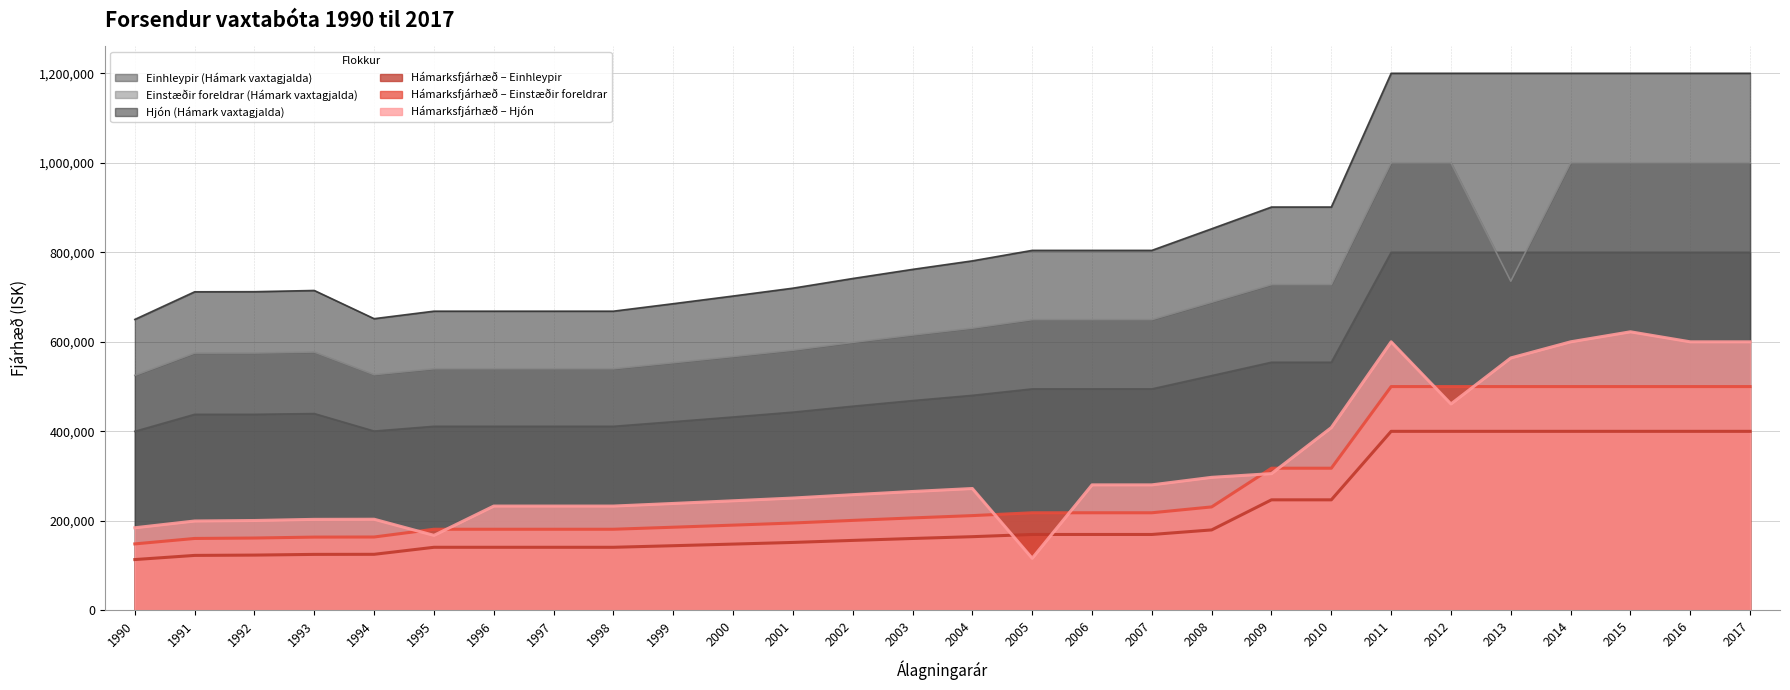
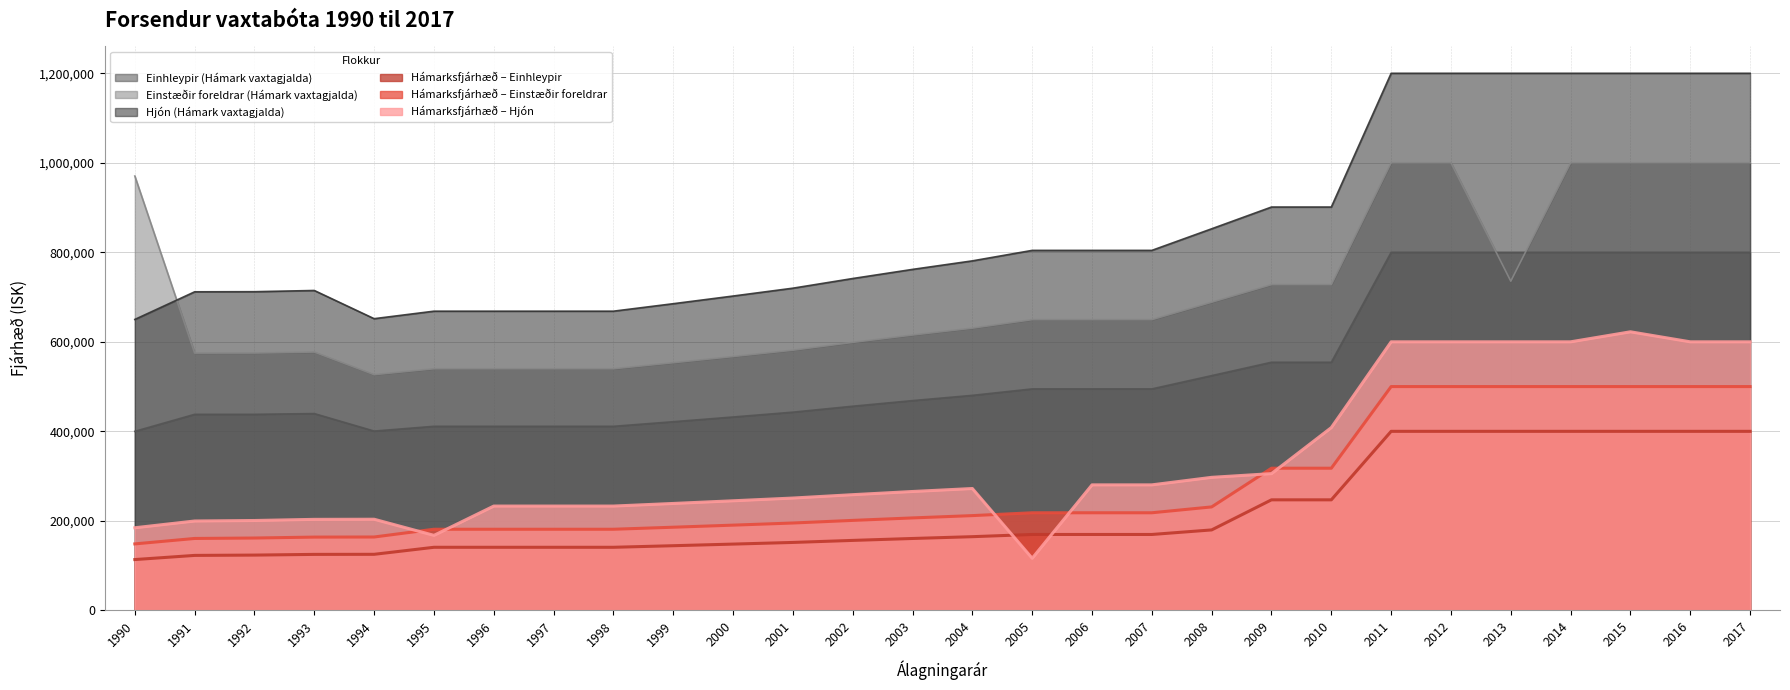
  {
    "Einstæðir foreldrar (Hámark vaxtagjalda)": {
-     "1990": "530,000",
+     "1990": "970,000",
      "1991": "570,000",
      "1992": "580,000",
      "1993": "580,000",
      "1994": "530,000",
      "1995": "540,000",
      "1996": "540,000",
      "1997": "540,000",
      "1998": "540,000",
      "1999": "550,000",
      "2000": "570,000",
      "2001": "580,000",
      "2002": "600,000",
      "2003": "620,000",
      "2004": "630,000",
      "2005": "650,000",
      "2006": "650,000",
      "2007": "650,000",
      "2008": "690,000",
      "2009": "730,000",
      "2010": "730,000",
      "2011": "1,000,000",
      "2012": "1,000,000",
      "2013": "740,000",
      "2014": "1,000,000",
      "2015": "1,000,000",
      "2016": "1,000,000",
      "2017": "1,000,000"
    },
    "Hámarksfjárhæð – Hjón": {
      "1990": "180,000",
      "1991": "200,000",
      "1992": "200,000",
      "1993": "200,000",
      "1994": "200,000",
      "1995": "170,000",
      "1996": "230,000",
      "1997": "230,000",
      "1998": "230,000",
      "1999": "240,000",
      "2000": "240,000",
      "2001": "250,000",
      "2002": "260,000",
      "2003": "270,000",
      "2004": "270,000",
      "2005": "120,000",
      "2006": "280,000",
      "2007": "280,000",
      "2008": "300,000",
      "2009": "310,000",
      "2010": "410,000",
      "2011": "600,000",
-     "2012": "460,000",
-     "2013": "560,000",
+     "2012": "600,000",
+     "2013": "600,000",
      "2014": "600,000",
      "2015": "620,000",
      "2016": "600,000",
      "2017": "600,000"
    }
  }
